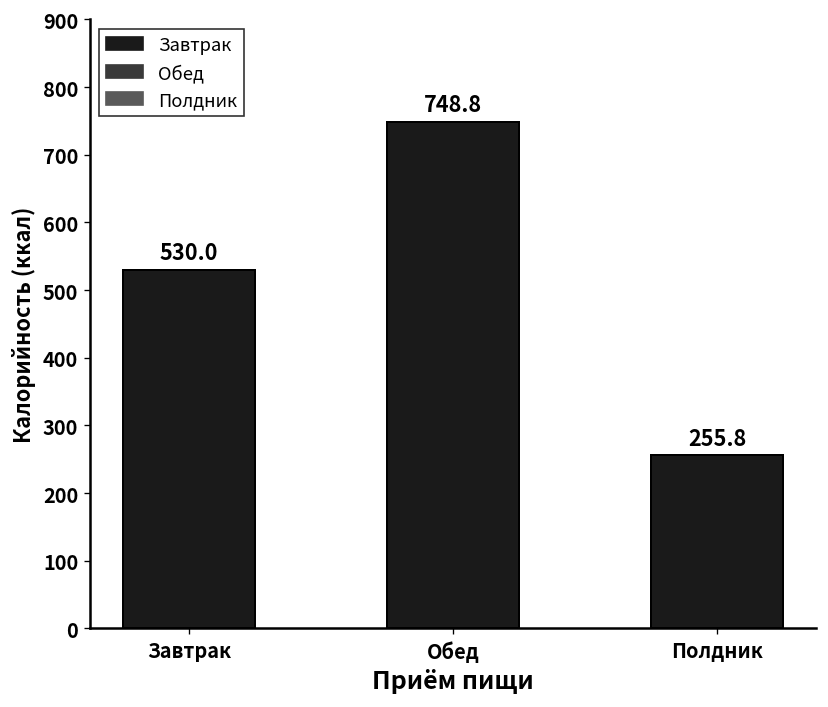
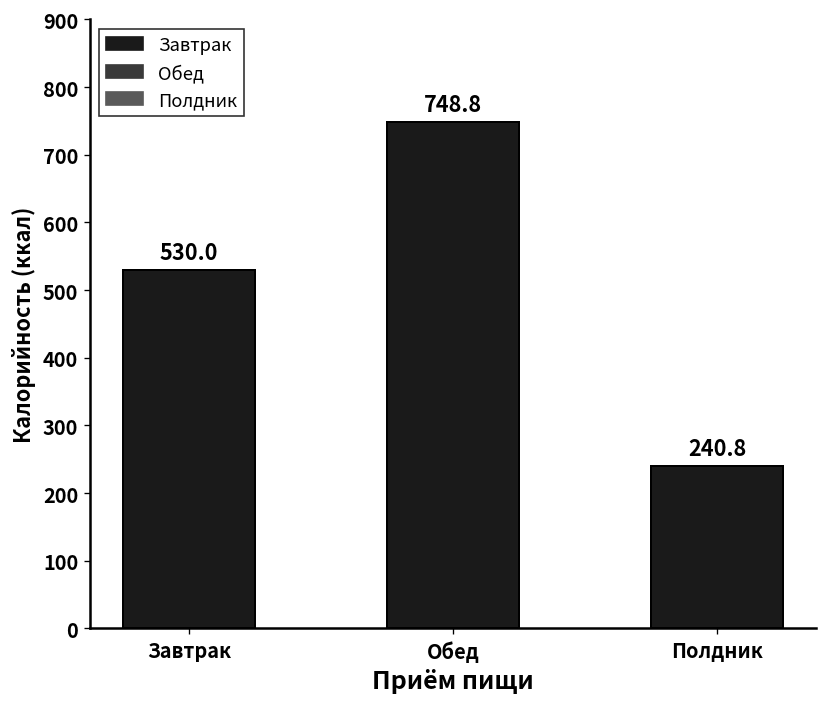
  {
    "Завтрак": 530.0,
    "Обед": 748.8,
-   "Полдник": 255.8
+   "Полдник": 240.8
  }
